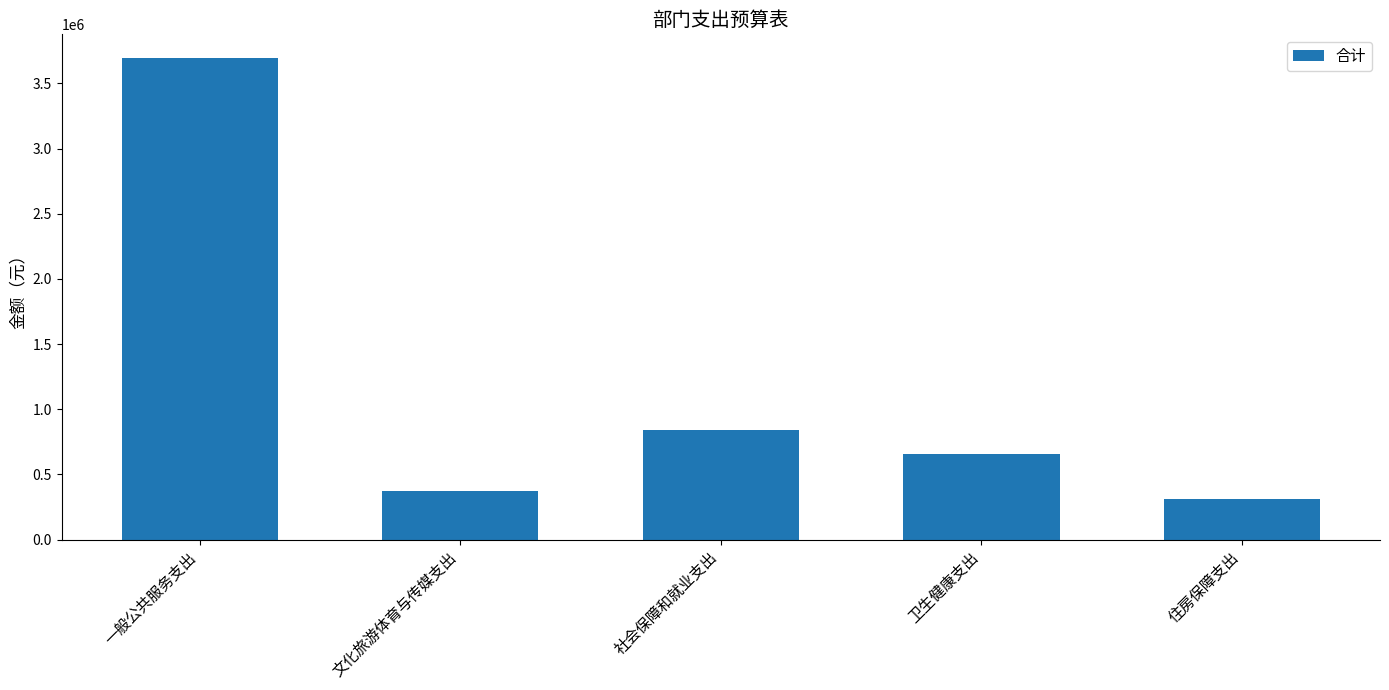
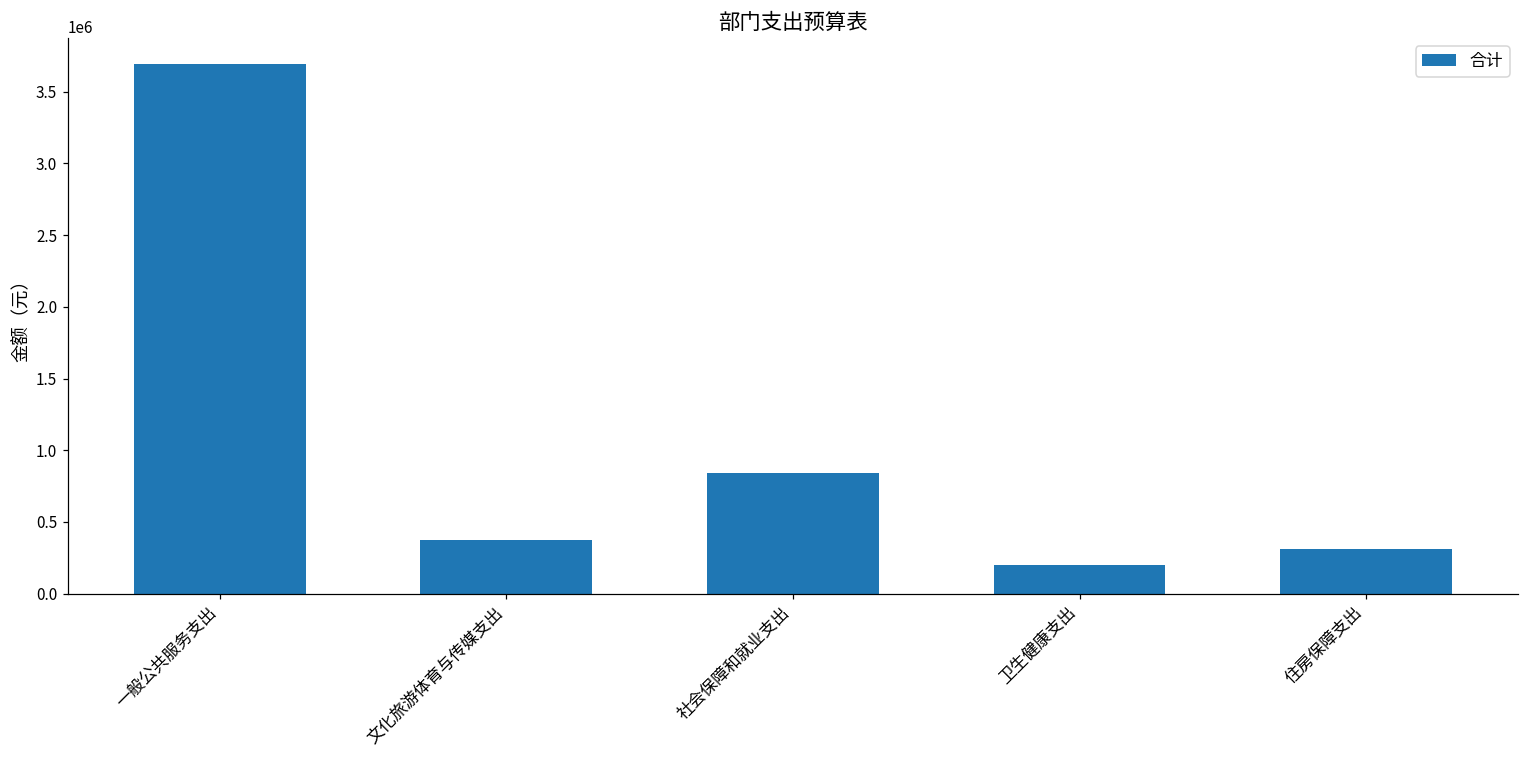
  {
    "一般公共服务支出": 3690000,
    "文化旅游体育与传媒支出": 370000,
    "社会保障和就业支出": 840000,
-   "卫生健康支出": 660000,
+   "卫生健康支出": 200000,
    "住房保障支出": 310000
  }
